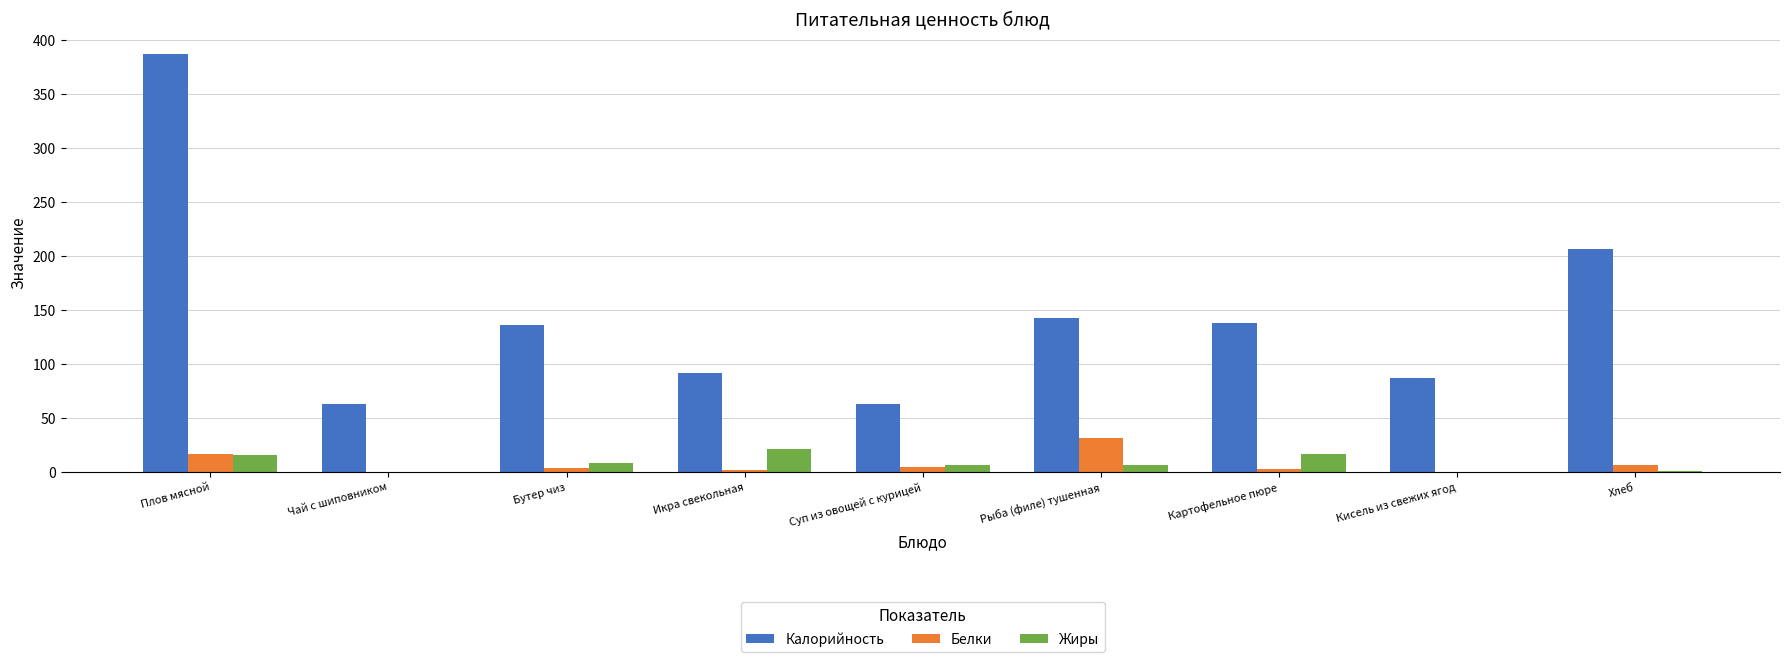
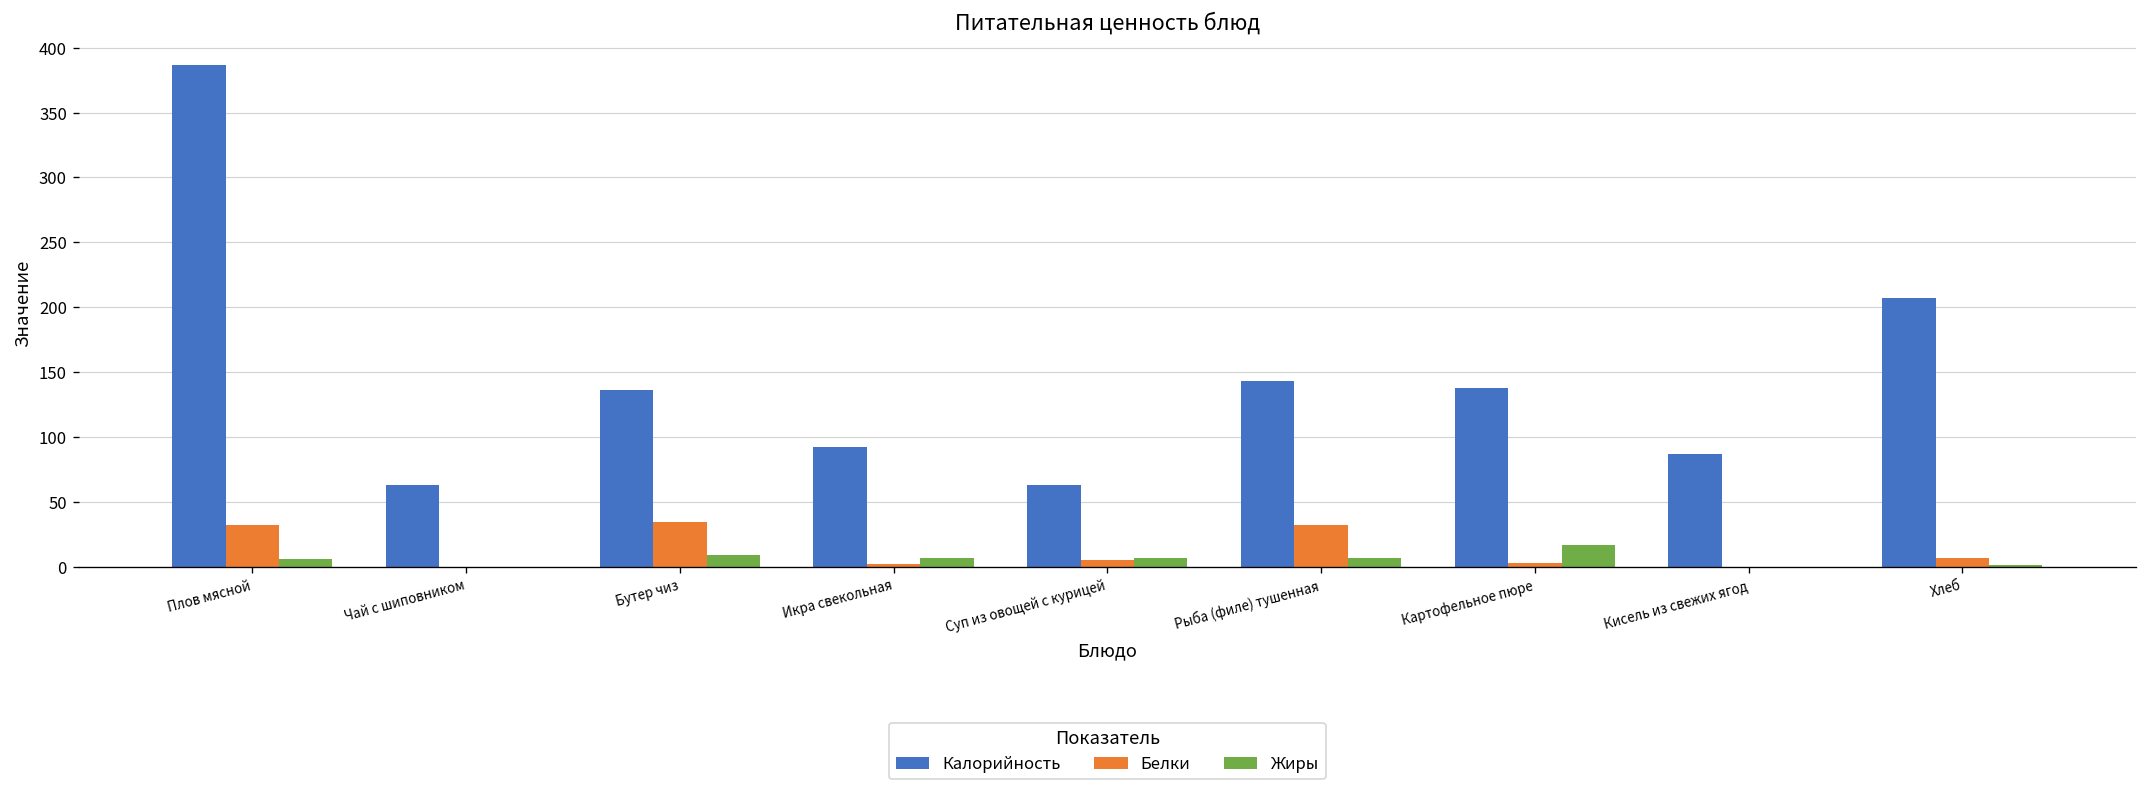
  {
    "Калорийность": {
      "Плов мясной": 387,
      "Чай с шиповником": 63,
      "Бутер чиз": 136,
      "Икра свекольная": 92,
      "Суп из овощей с курицей": 63,
      "Рыба (филе) тушенная": 143,
      "Картофельное пюре": 138,
      "Кисель из свежих ягод": 87,
      "Хлеб": 207
    },
    "Белки": {
-     "Плов мясной": 17,
+     "Плов мясной": 32,
      "Чай с шиповником": 0,
-     "Бутер чиз": 4,
+     "Бутер чиз": 34,
      "Суп из овощей с курицей": 5,
      "Рыба (филе) тушенная": 32,
      "Картофельное пюре": 3,
      "Кисель из свежих ягод": 0,
      "Хлеб": 7
    },
    "Жиры": {
-     "Плов мясной": 16,
+     "Плов мясной": 6,
      "Чай с шиповником": 0,
      "Бутер чиз": 9,
-     "Икра свекольная": 22,
+     "Икра свекольная": 7,
      "Суп из овощей с курицей": 7,
      "Рыба (филе) тушенная": 7,
      "Картофельное пюре": 17,
      "Кисель из свежих ягод": 0
    }
  }
